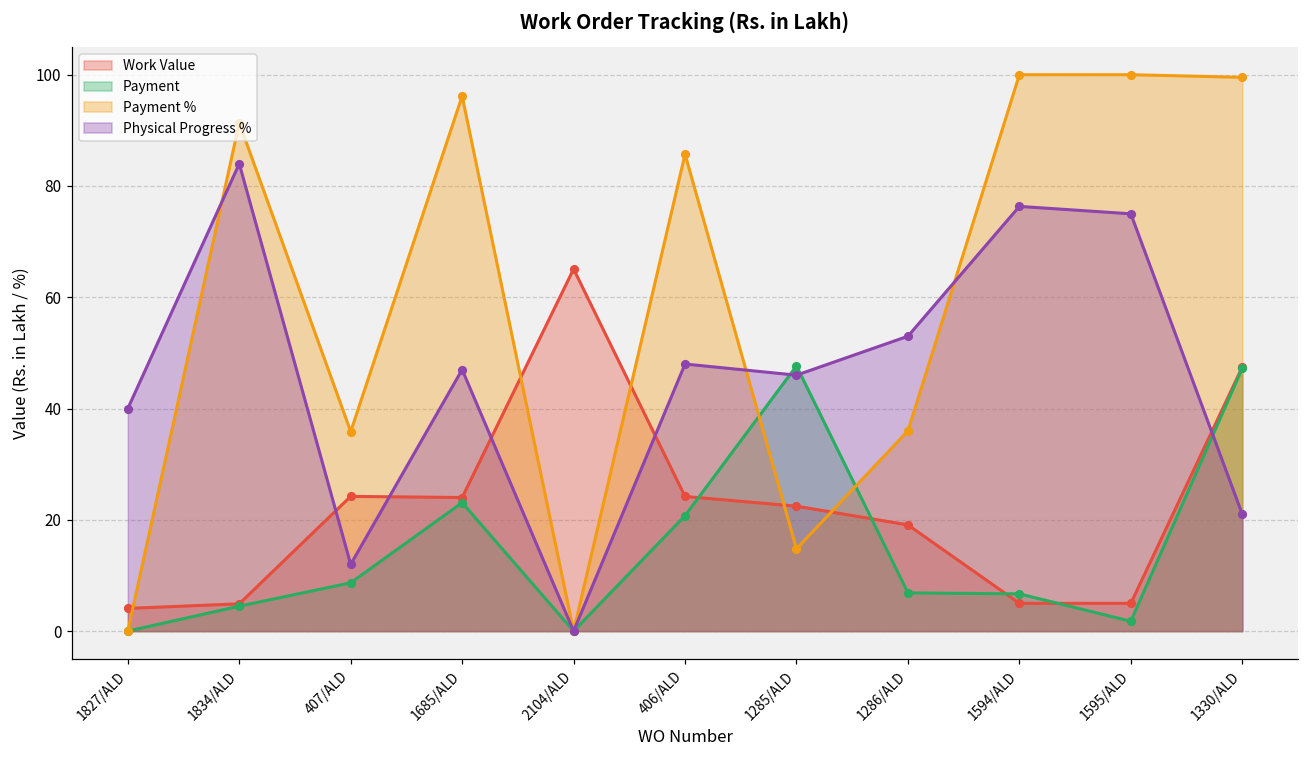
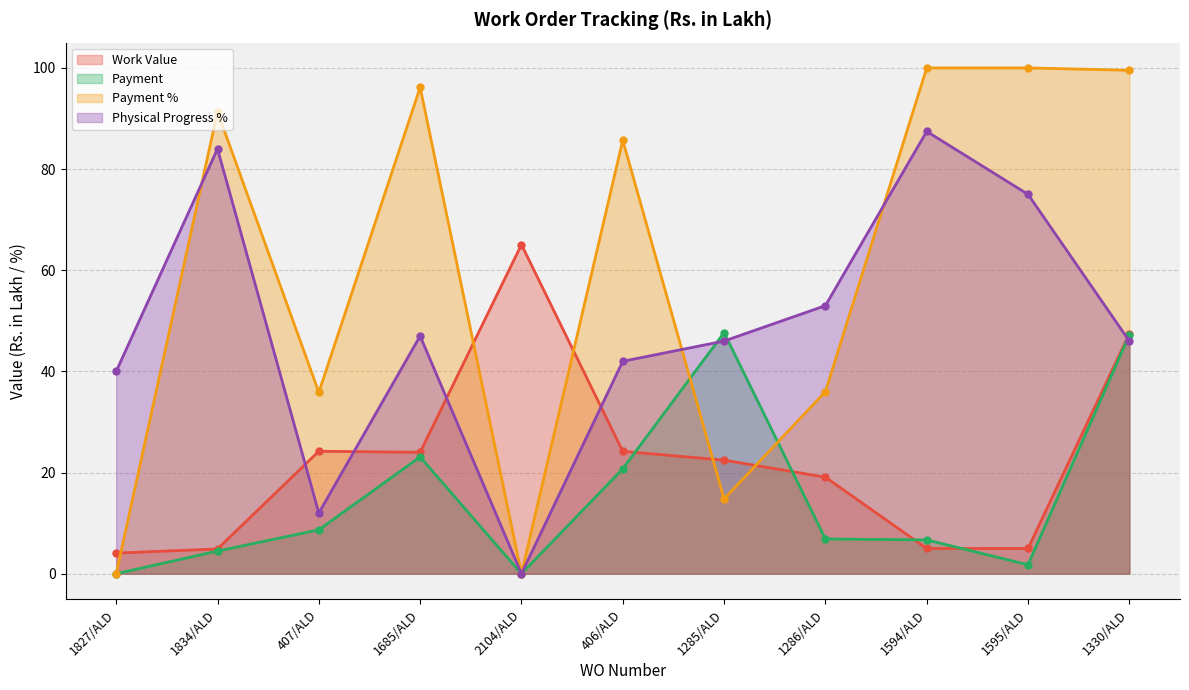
  {
    "Payment": {
      "407/ALD": 9,
      "1685/ALD": 23,
      "406/ALD": 21,
      "1285/ALD": 48,
      "1286/ALD": 7,
      "1594/ALD": 7,
      "1595/ALD": 2
    },
    "Physical Progress %": {
      "1827/ALD": 40,
      "1834/ALD": 84,
      "407/ALD": 12,
      "1685/ALD": 47,
-     "406/ALD": 48,
+     "406/ALD": 42,
      "1285/ALD": 46,
      "1286/ALD": 53,
-     "1594/ALD": 76,
+     "1594/ALD": 87,
      "1595/ALD": 75,
-     "1330/ALD": 21
+     "1330/ALD": 46
    }
  }
